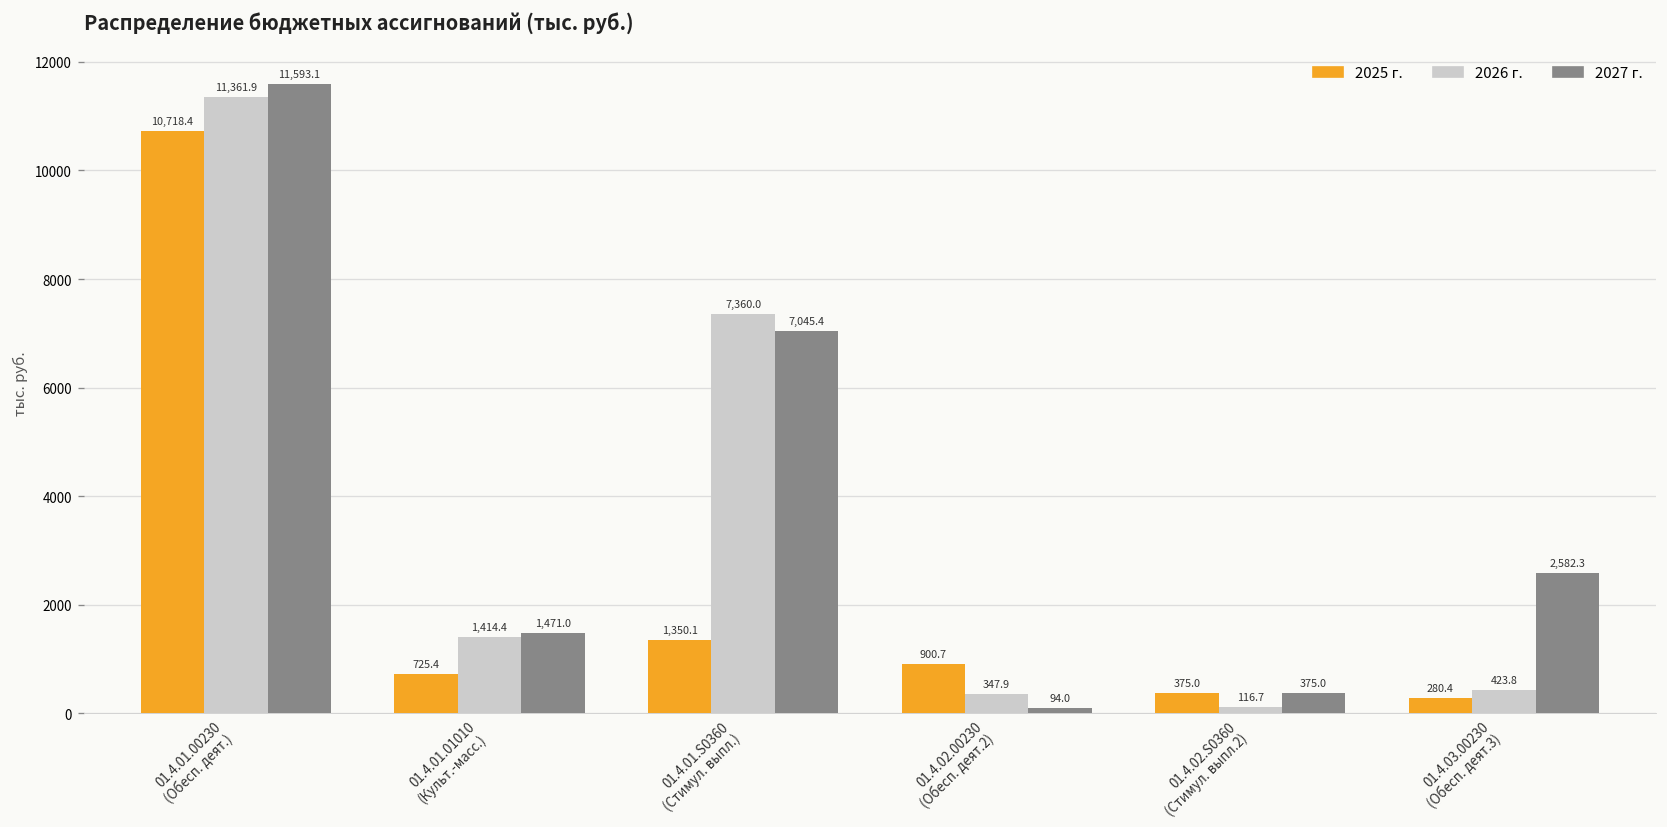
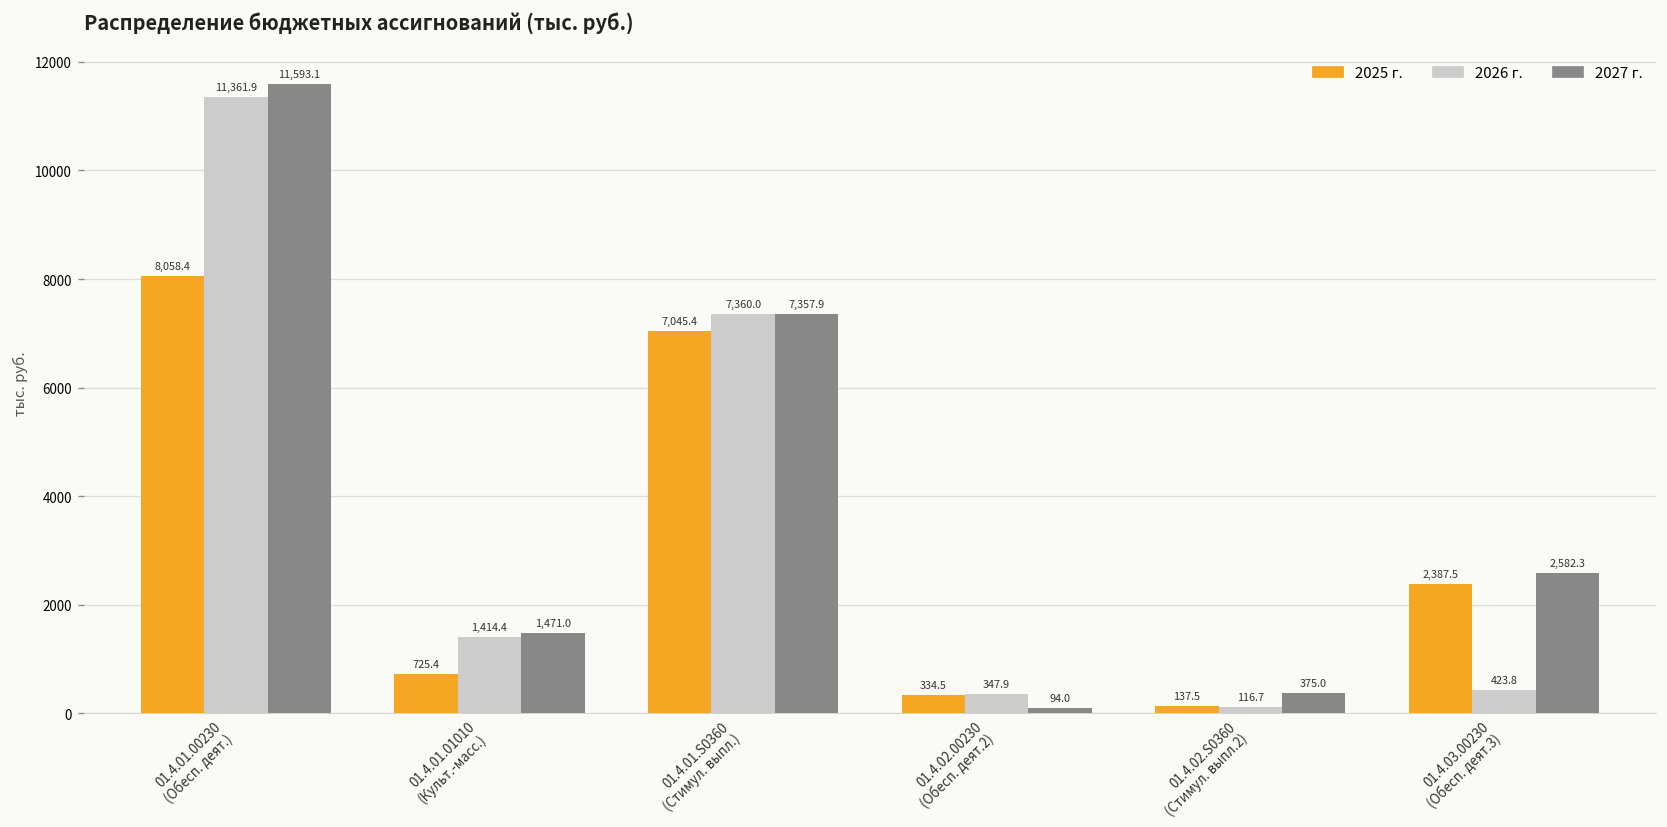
  {
    "2025 г.": {
-     "01.4.01.00230 (Обесп. деят.)": "10,718.4",
+     "01.4.01.00230 (Обесп. деят.)": "8,058.4",
      "01.4.01.01010 (Культ.-масс.)": "725.4",
-     "01.4.01.S0360 (Стимул. выпл.)": "1,350.1",
-     "01.4.02.00230 (Обесп. деят.2)": "900.7",
-     "01.4.02.S0360 (Стимул. выпл.2)": "375.0",
-     "01.4.03.00230 (Обесп. деят.3)": "280.4"
+     "01.4.01.S0360 (Стимул. выпл.)": "7,045.4",
+     "01.4.02.00230 (Обесп. деят.2)": "334.5",
+     "01.4.02.S0360 (Стимул. выпл.2)": "137.5",
+     "01.4.03.00230 (Обесп. деят.3)": "2,387.5"
    },
    "2026 г.": {
      "01.4.01.00230 (Обесп. деят.)": "11,361.9",
      "01.4.01.01010 (Культ.-масс.)": "1,414.4",
      "01.4.01.S0360 (Стимул. выпл.)": "7,360.0",
      "01.4.02.00230 (Обесп. деят.2)": "347.9",
      "01.4.02.S0360 (Стимул. выпл.2)": "116.7",
      "01.4.03.00230 (Обесп. деят.3)": "423.8"
    },
    "2027 г.": {
      "01.4.01.00230 (Обесп. деят.)": "11,593.1",
      "01.4.01.01010 (Культ.-масс.)": "1,471.0",
-     "01.4.01.S0360 (Стимул. выпл.)": "7,045.4",
+     "01.4.01.S0360 (Стимул. выпл.)": "7,357.9",
      "01.4.02.00230 (Обесп. деят.2)": "94.0",
      "01.4.02.S0360 (Стимул. выпл.2)": "375.0",
      "01.4.03.00230 (Обесп. деят.3)": "2,582.3"
    }
  }
